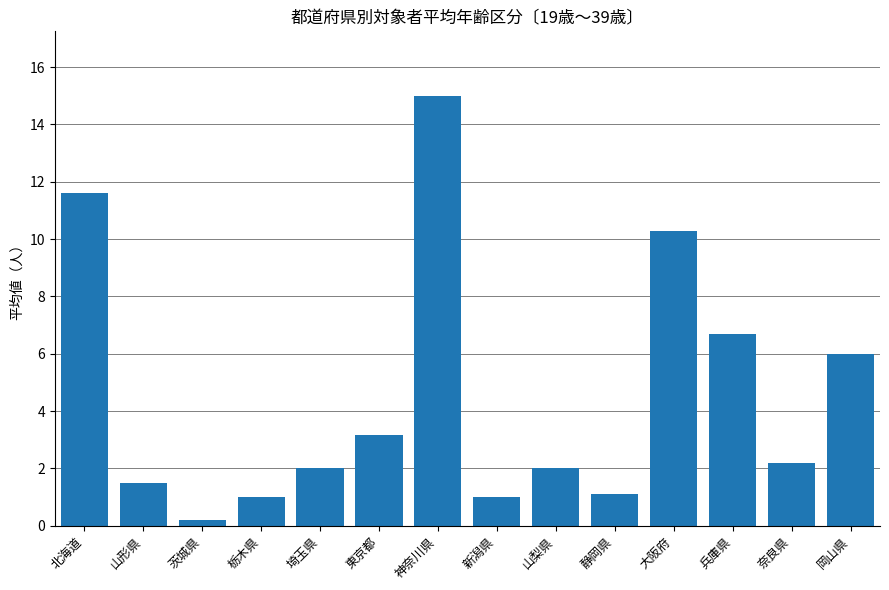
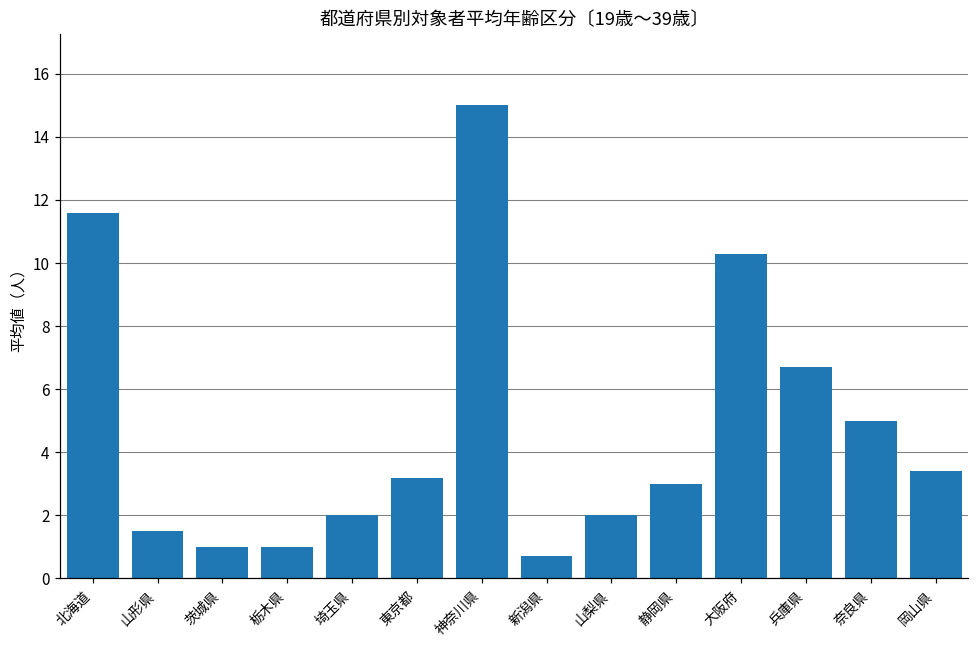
  {
    "北海道": 11.6,
    "山形県": 1.5,
-   "茨城県": 0.2,
+   "茨城県": 1.0,
    "栃木県": 1.0,
    "埼玉県": 2.0,
    "東京都": 3.2,
    "神奈川県": 15.0,
-   "新潟県": 1.0,
+   "新潟県": 0.7,
    "山梨県": 2.0,
-   "静岡県": 1.1,
+   "静岡県": 3.0,
    "大阪府": 10.3,
    "兵庫県": 6.7,
-   "奈良県": 2.2,
-   "岡山県": 6.0
+   "奈良県": 5.0,
+   "岡山県": 3.4
  }
